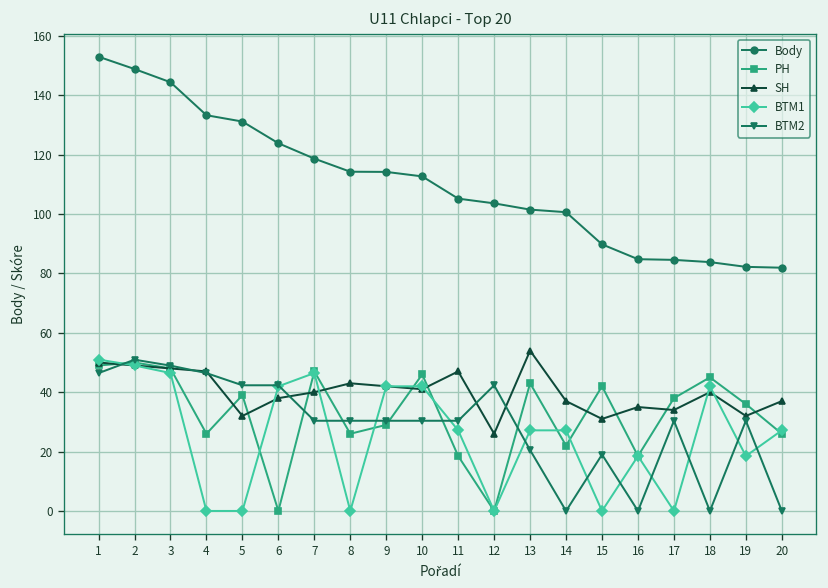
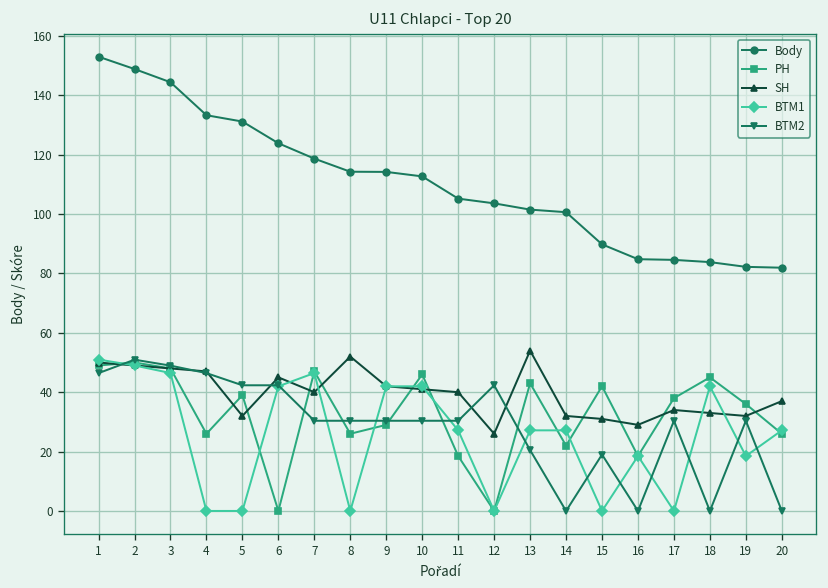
  {
    "SH": {
      "5": 32,
-     "6": 38,
+     "6": 45,
      "7": 40,
-     "8": 43,
-     "11": 47,
+     "8": 52,
+     "11": 40,
      "12": 26,
      "13": 54,
-     "14": 37,
+     "14": 32,
      "15": 31,
-     "16": 35,
+     "16": 29,
      "17": 34,
-     "18": 40,
+     "18": 33,
      "19": 32,
      "20": 37
    }
  }
